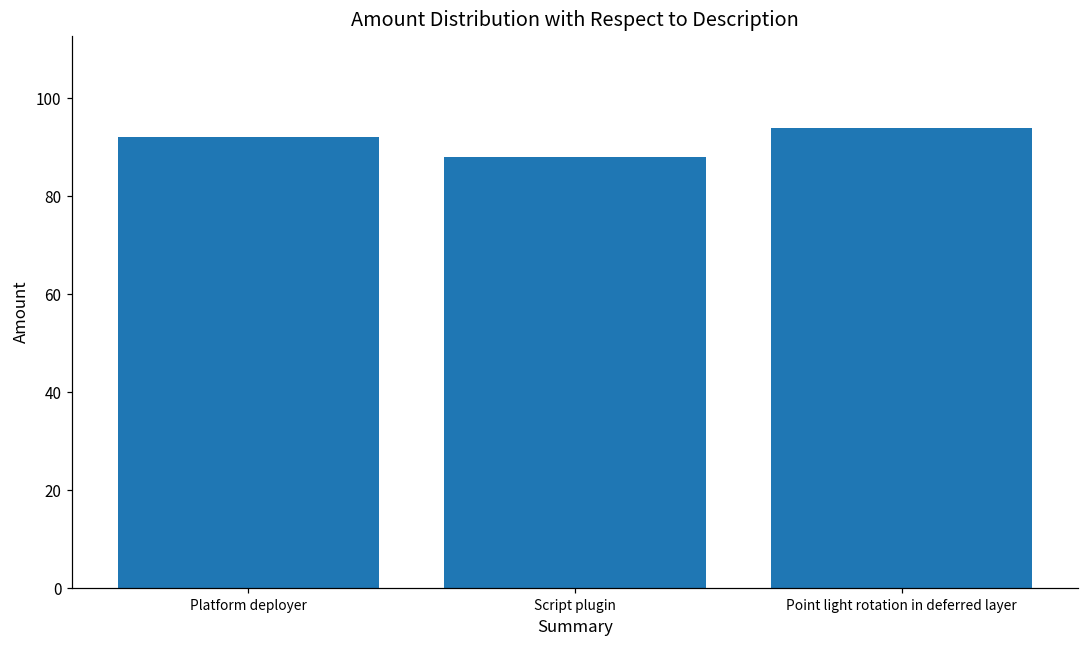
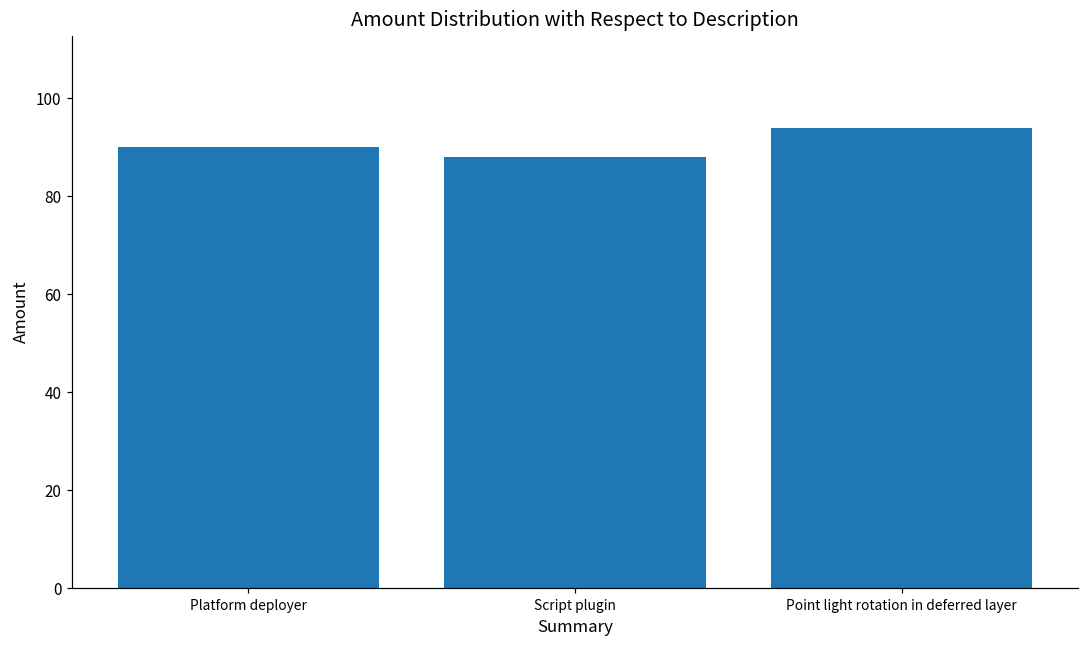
  {
-   "Platform deployer": 92,
+   "Platform deployer": 90,
    "Script plugin": 88,
    "Point light rotation in deferred layer": 94
  }
